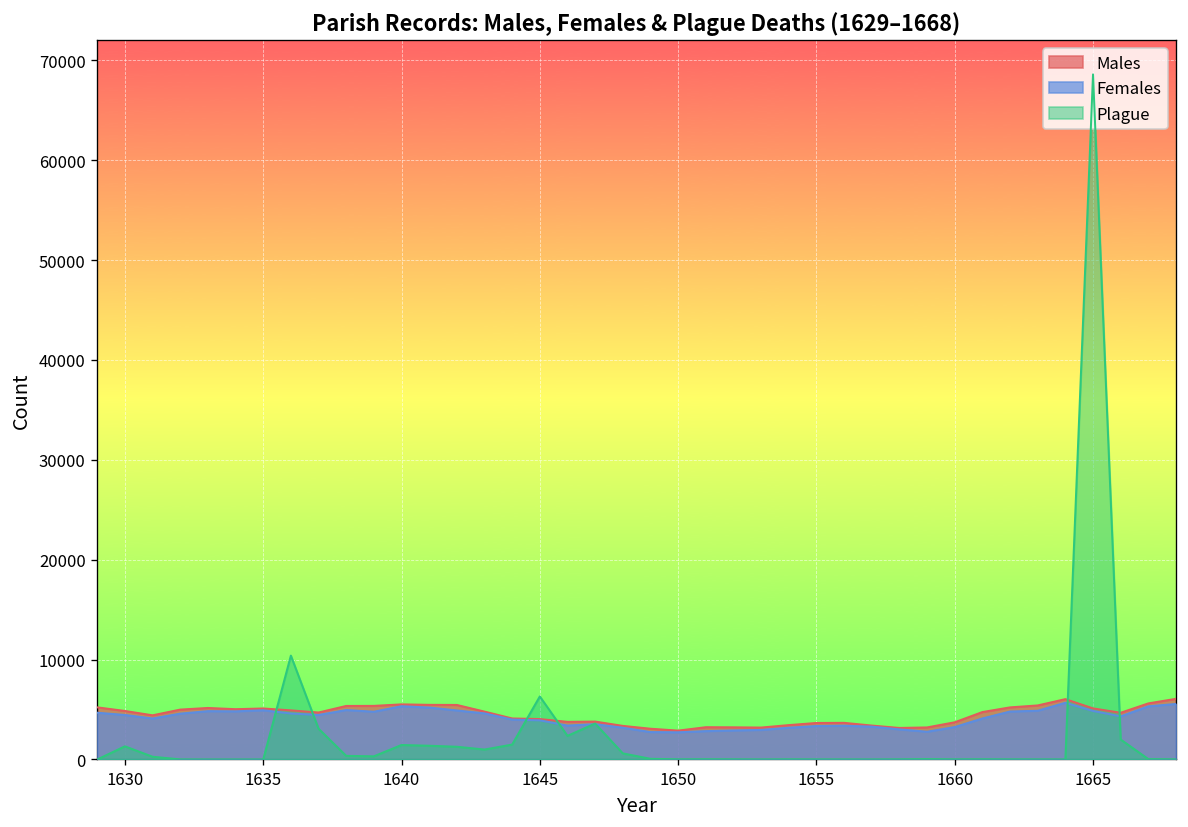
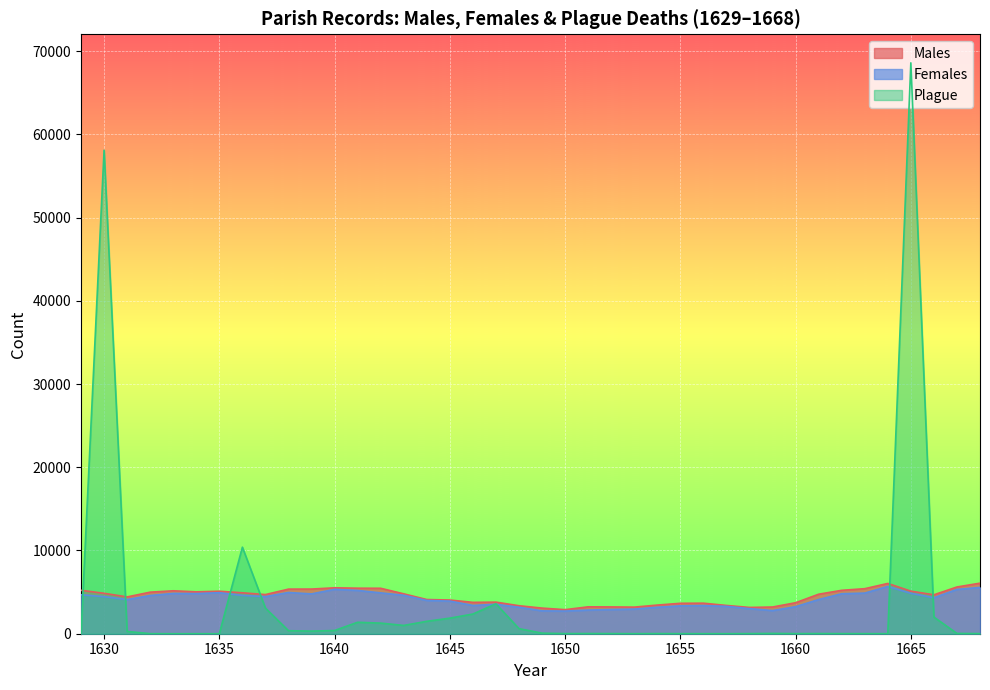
  {
    "Males": {
      "1630": 5000,
      "1655": 4000,
      "1660": 4000
    },
    "Females": {
      "1630": 4000,
      "1655": 3000,
      "1660": 3000
    },
    "Plague": {
-     "1630": 1000,
+     "1630": 58000,
      "1635": 0,
-     "1640": 1000,
-     "1645": 6000,
+     "1640": 0,
+     "1645": 2000,
      "1650": 0,
      "1655": 0,
      "1660": 0
    }
  }
